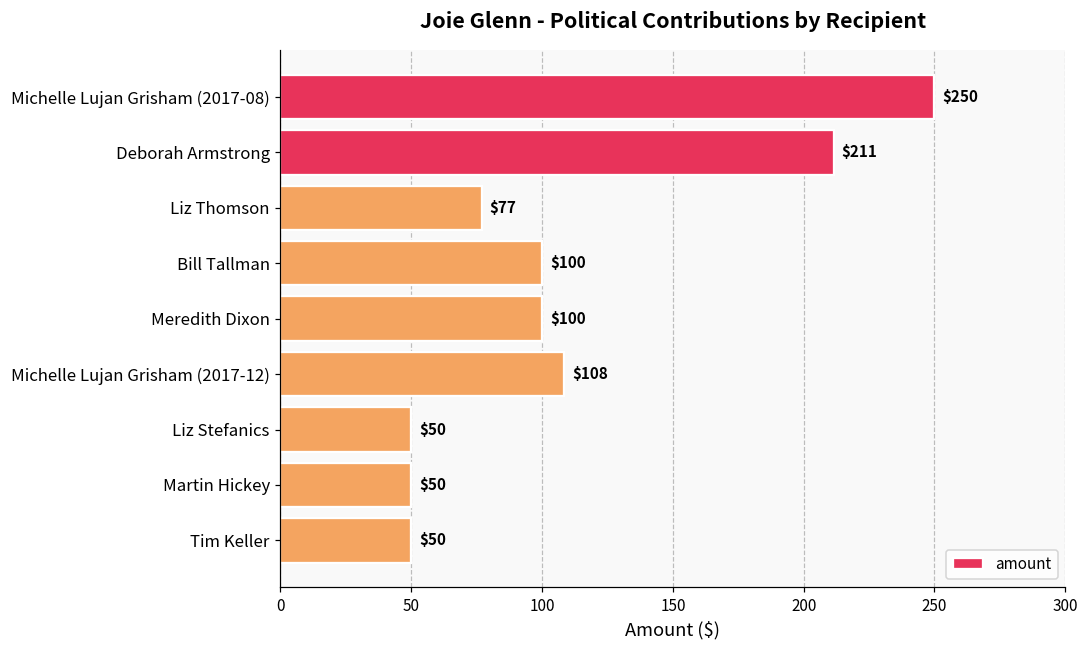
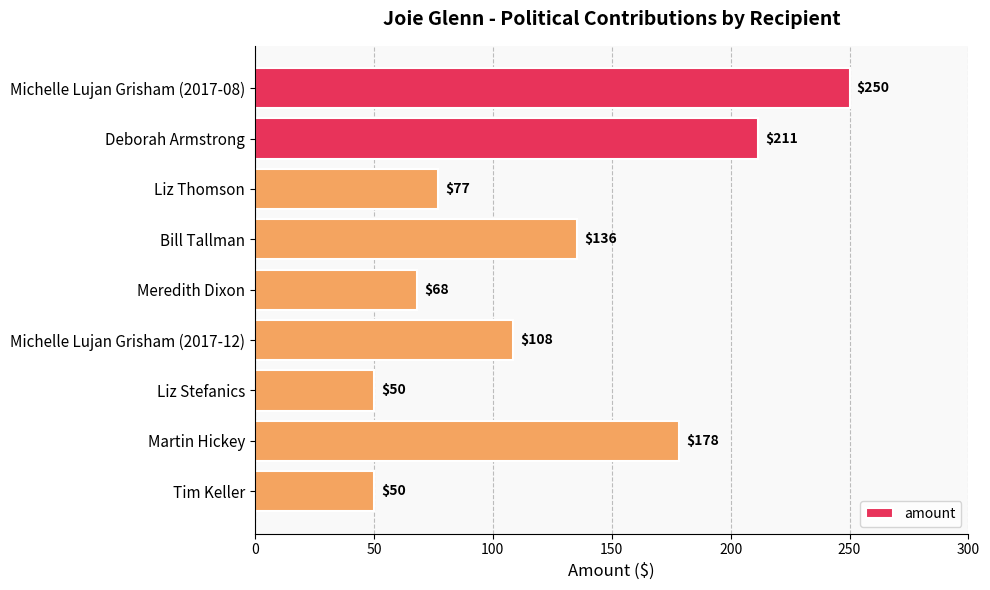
  {
    "Michelle Lujan Grisham (2017-08)": "$250",
    "Deborah Armstrong": "$211",
    "Liz Thomson": "$77",
-   "Bill Tallman": "$100",
-   "Meredith Dixon": "$100",
+   "Bill Tallman": "$136",
+   "Meredith Dixon": "$68",
    "Michelle Lujan Grisham (2017-12)": "$108",
    "Liz Stefanics": "$50",
-   "Martin Hickey": "$50",
+   "Martin Hickey": "$178",
    "Tim Keller": "$50"
  }
